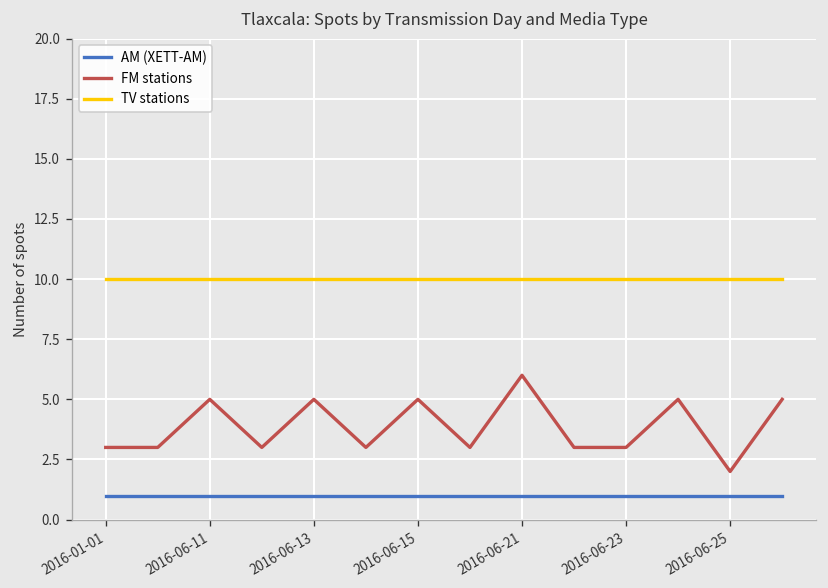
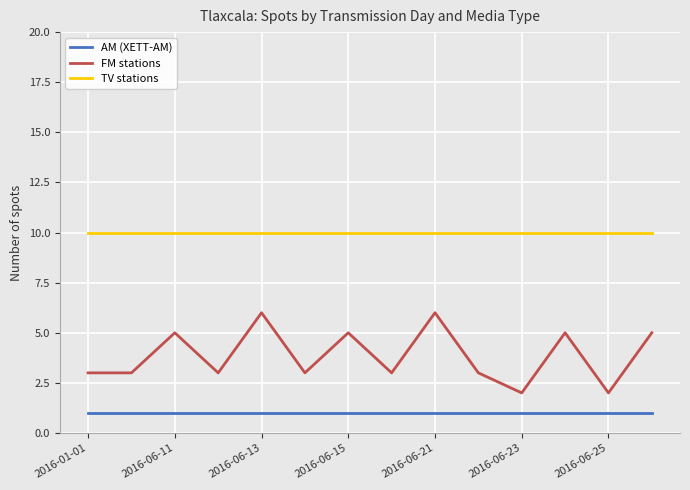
  {
    "AM (XETT-AM)": {
      "2016-01-01": 1,
      "2016-06-11": 1,
      "2016-06-13": 1,
      "2016-06-15": 1,
      "2016-06-21": 1,
      "2016-06-23": 1,
      "2016-06-25": 1
    },
    "FM stations": {
      "2016-01-01": 3,
      "2016-06-11": 5,
-     "2016-06-13": 5,
+     "2016-06-13": 6,
      "2016-06-15": 5,
      "2016-06-21": 6,
-     "2016-06-23": 3,
+     "2016-06-23": 2,
      "2016-06-25": 2
    },
    "TV stations": {
      "2016-01-01": 10,
      "2016-06-11": 10,
      "2016-06-13": 10,
      "2016-06-15": 10,
      "2016-06-21": 10,
      "2016-06-23": 10,
      "2016-06-25": 10
    }
  }
